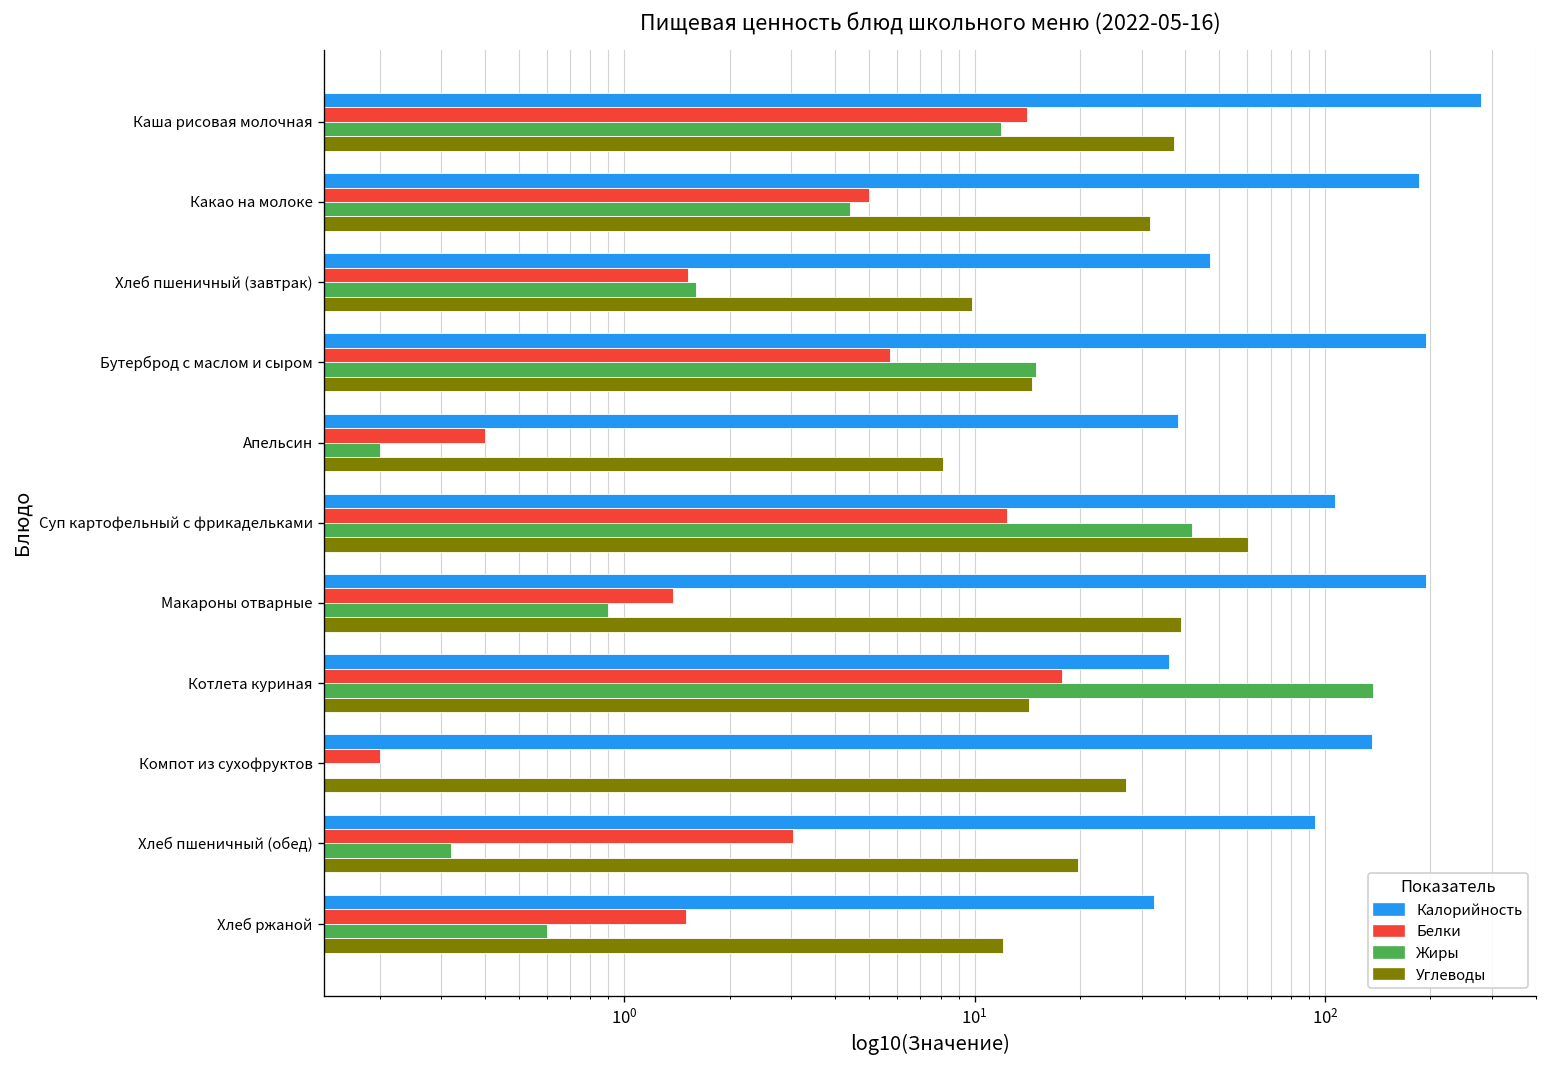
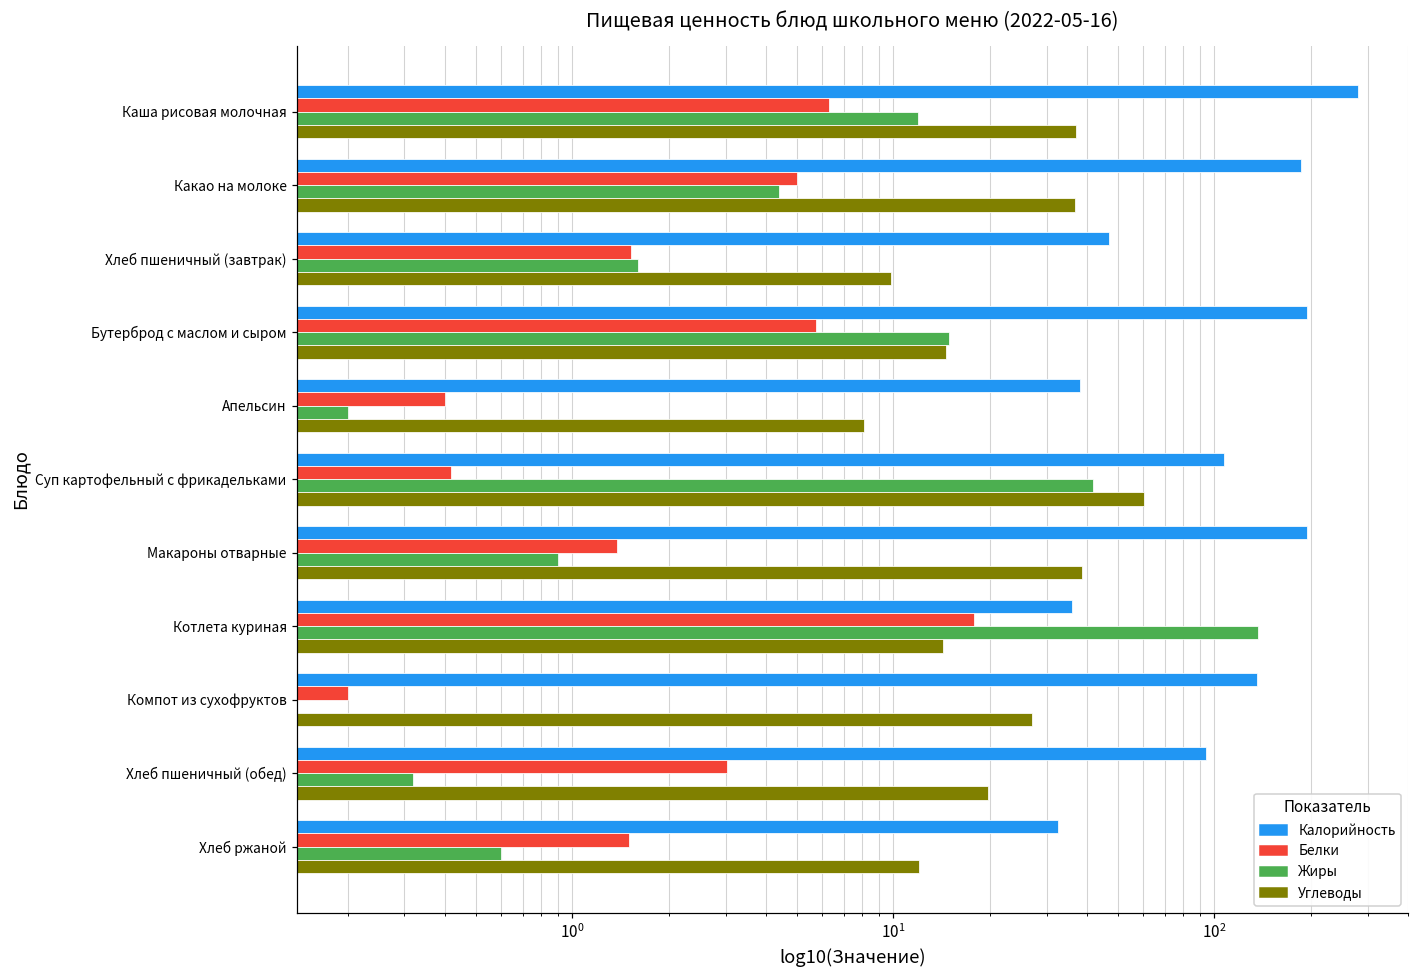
  {
    "Калорийность": {
      "Каша рисовая молочная": 280,
      "Какао на молоке": 190,
      "Хлеб пшеничный (завтрак)": 47,
      "Бутерброд с маслом и сыром": 190,
      "Апельсин": 38,
      "Суп картофельный с фрикадельками": 107,
      "Макароны отварные": 190,
      "Котлета куриная": 36,
      "Компот из сухофруктов": 140,
      "Хлеб пшеничный (обед)": 94,
      "Хлеб ржаной": 33
    },
    "Белки": {
-     "Каша рисовая молочная": 14,
+     "Каша рисовая молочная": 6.3,
      "Какао на молоке": 5.0,
      "Хлеб пшеничный (завтрак)": 1.5,
      "Бутерброд с маслом и сыром": 5.7,
      "Апельсин": 0.40,
-     "Суп картофельный с фрикадельками": 12.4,
+     "Суп картофельный с фрикадельками": 0.42,
      "Макароны отварные": 1.4,
      "Котлета куриная": 18,
      "Компот из сухофруктов": 0.20,
      "Хлеб пшеничный (обед)": 3.0,
      "Хлеб ржаной": 1.5
    },
    "Жиры": {
      "Каша рисовая молочная": 11.9,
      "Какао на молоке": 4.4,
      "Хлеб пшеничный (завтрак)": 1.6,
      "Бутерброд с маслом и сыром": 15,
      "Апельсин": 0.20,
      "Суп картофельный с фрикадельками": 42,
      "Макароны отварные": 0.90,
      "Котлета куриная": 140,
      "Хлеб пшеничный (обед)": 0.32,
      "Хлеб ржаной": 0.60
    },
    "Углеводы": {
      "Каша рисовая молочная": 37,
-     "Какао на молоке": 32,
+     "Какао на молоке": 37,
      "Хлеб пшеничный (завтрак)": 10,
      "Бутерброд с маслом и сыром": 15,
      "Апельсин": 8,
      "Суп картофельный с фрикадельками": 61,
      "Макароны отварные": 39,
      "Котлета куриная": 14,
      "Компот из сухофруктов": 27,
      "Хлеб пшеничный (обед)": 20,
      "Хлеб ржаной": 12
    }
  }
